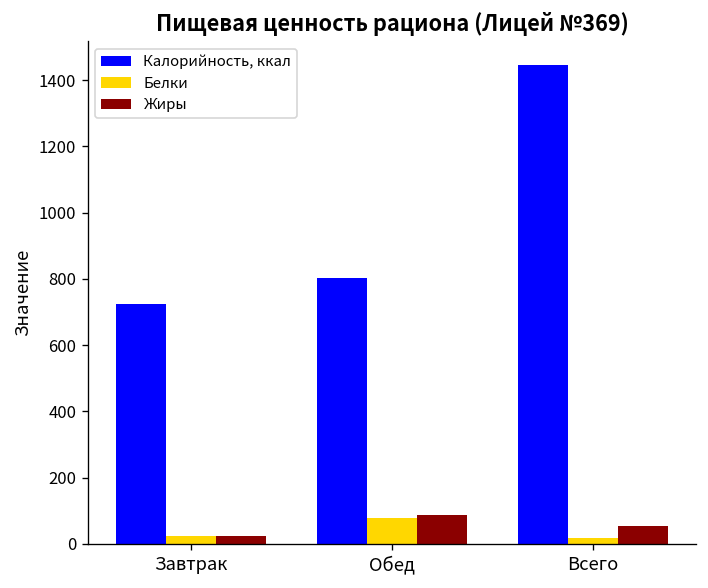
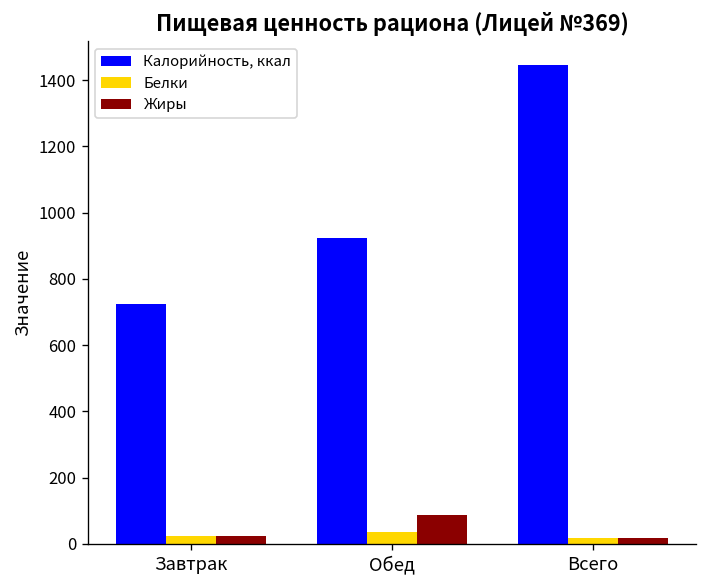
  {
    "Калорийность, ккал": {
      "Завтрак": 720,
-     "Обед": 800,
+     "Обед": 920,
      "Всего": 1440
    },
    "Белки": {
      "Завтрак": 20,
-     "Обед": 80,
+     "Обед": 40,
      "Всего": 20
    },
    "Жиры": {
      "Завтрак": 20,
      "Обед": 90,
-     "Всего": 50
+     "Всего": 20
    }
  }
